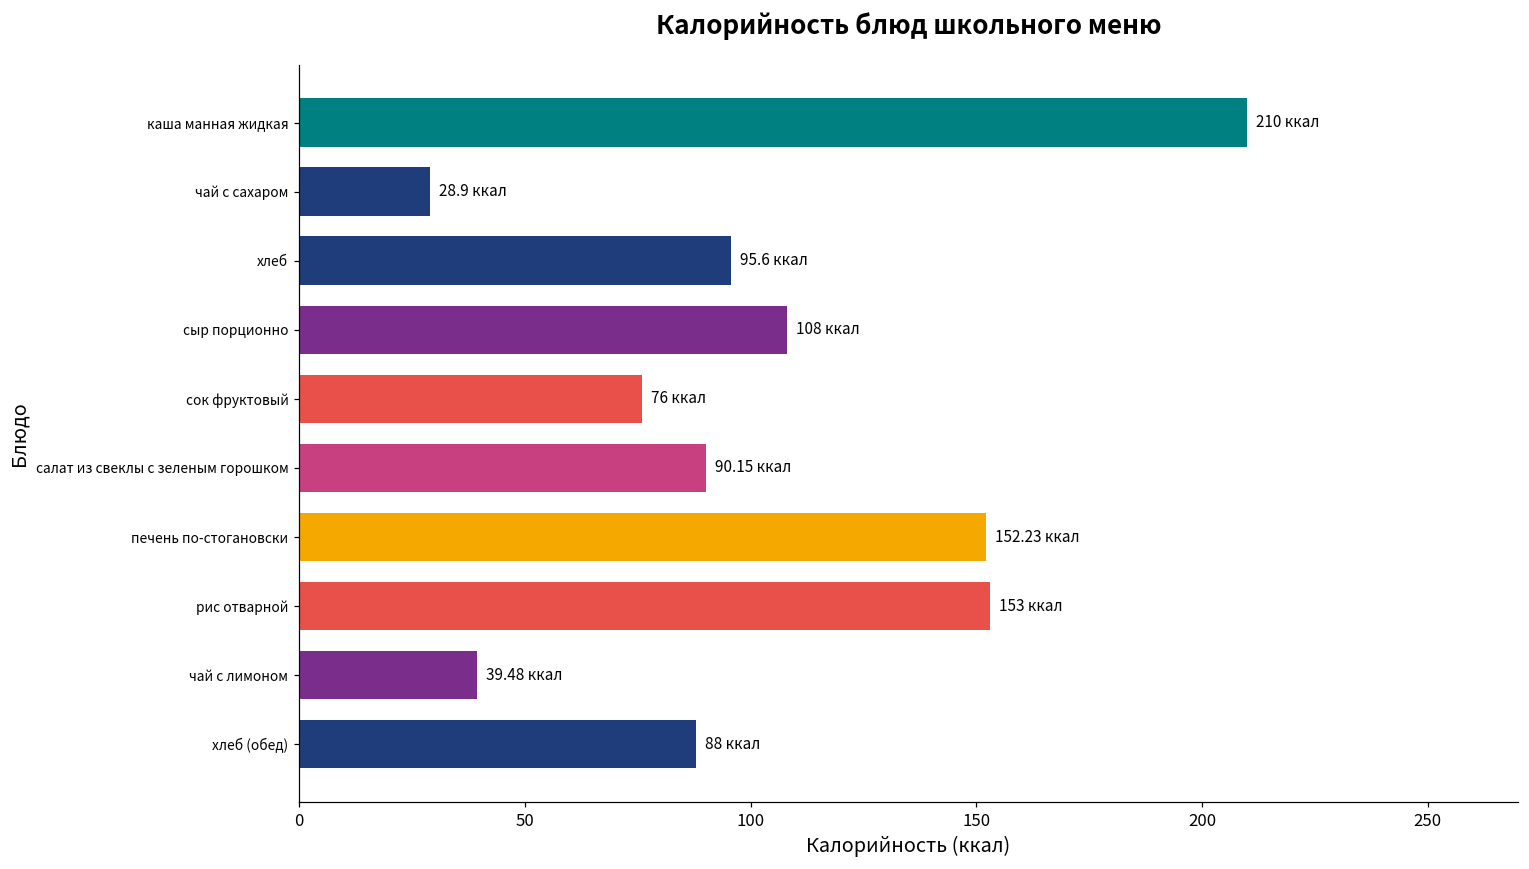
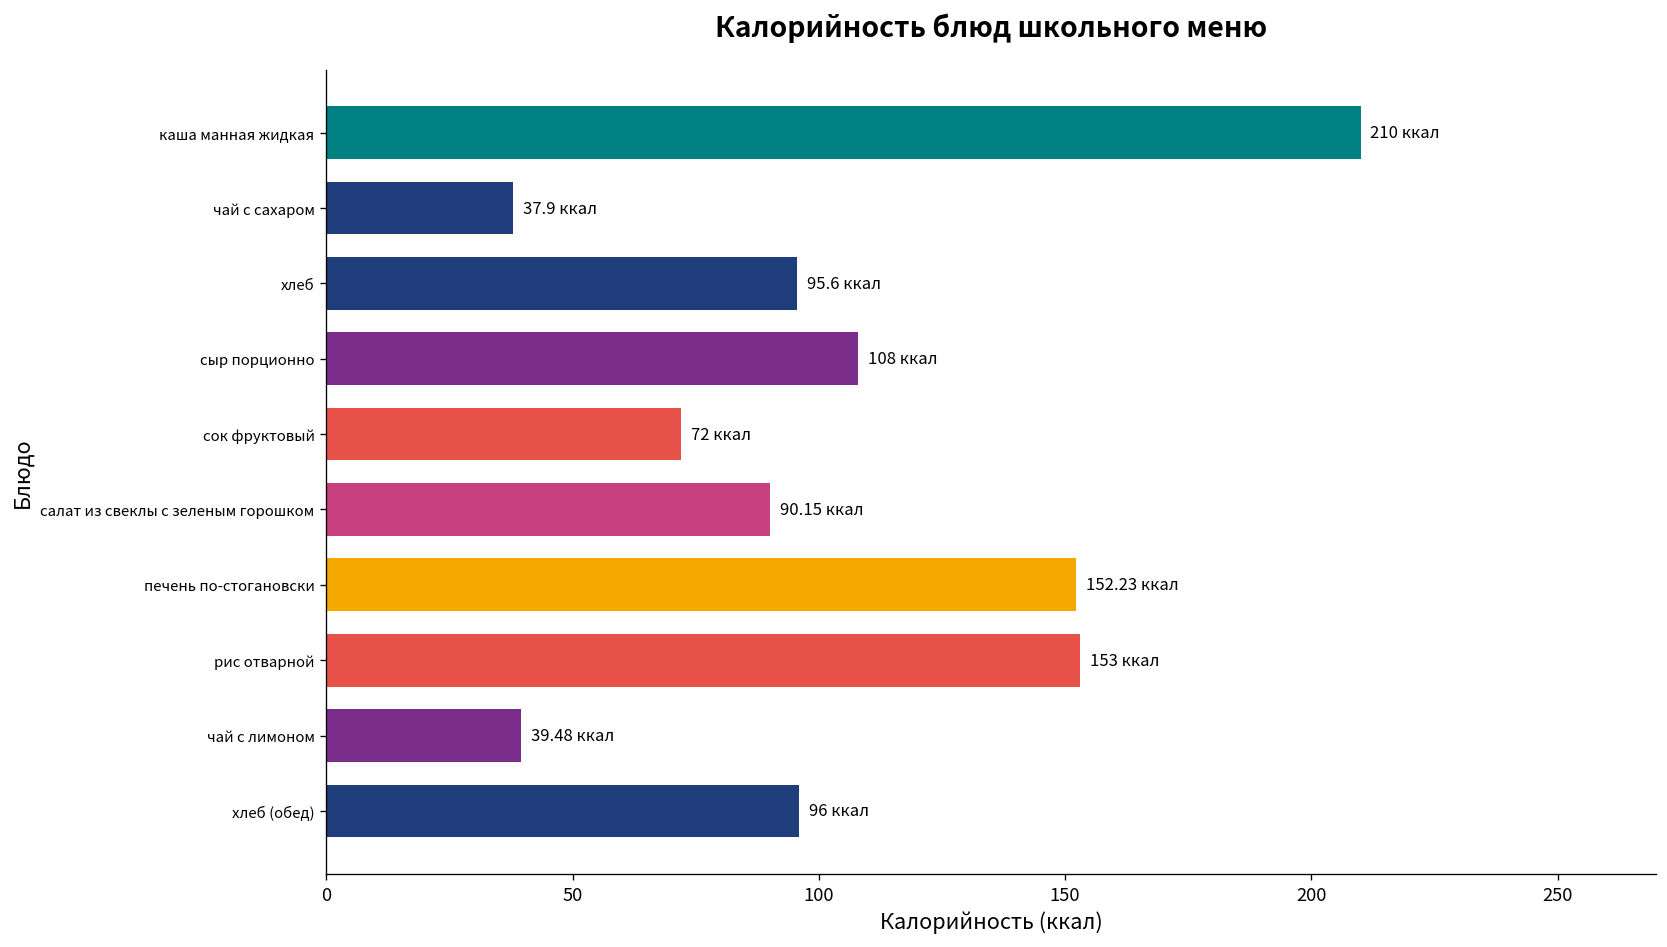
  {
    "каша манная жидкая": 210,
-   "чай с сахаром": 28.9,
+   "чай с сахаром": 37.9,
    "хлеб": 95.6,
    "сыр порционно": 108,
-   "сок фруктовый": 76,
+   "сок фруктовый": 72,
    "салат из свеклы с зеленым горошком": 90.15,
    "печень по-стогановски": 152.23,
    "рис отварной": 153,
    "чай с лимоном": 39.48,
-   "хлеб (обед)": 88
+   "хлеб (обед)": 96
  }
